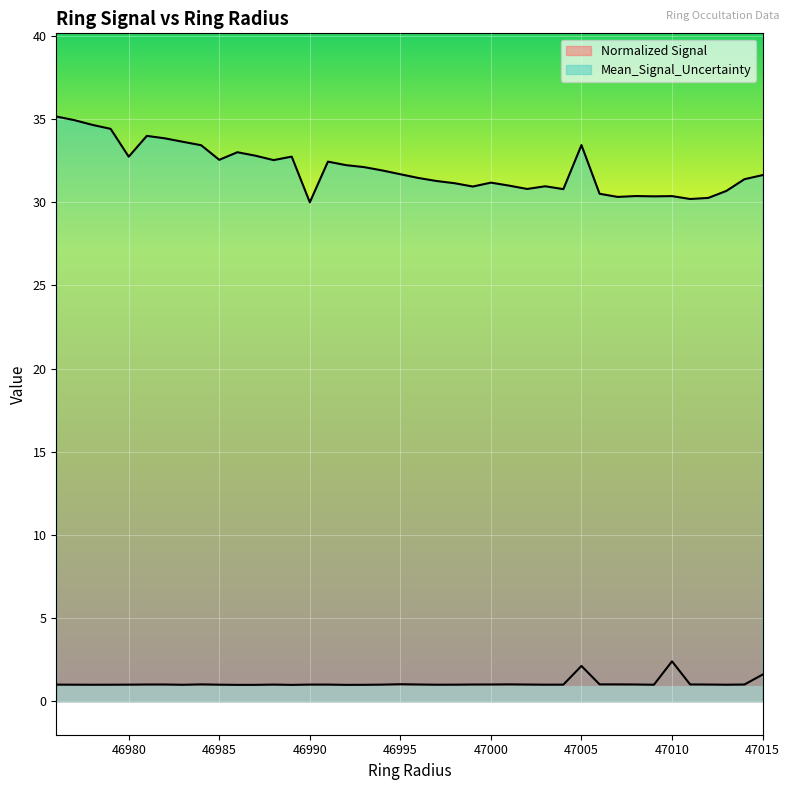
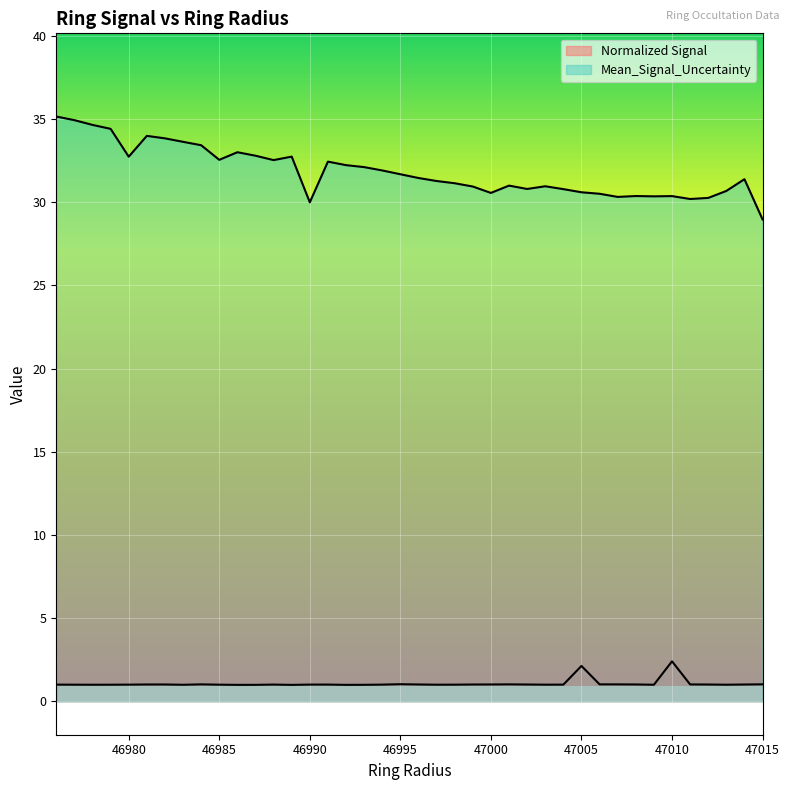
  {
    "Normalized Signal": {
      "46980": 1.0,
      "46985": 1.0,
      "46990": 1.0,
      "46995": 1.0,
      "47000": 1.0,
      "47005": 2.1,
      "47010": 2.4,
-     "47015": 1.6
+     "47015": 1.0
    },
    "Mean_Signal_Uncertainty": {
      "46980": 32.7,
      "46985": 32.6,
      "46990": 30.0,
      "46995": 31.7,
-     "47000": 31.2,
-     "47005": 33.4,
+     "47000": 30.6,
+     "47005": 30.6,
      "47010": 30.4,
-     "47015": 31.6
+     "47015": 29.0
    }
  }
